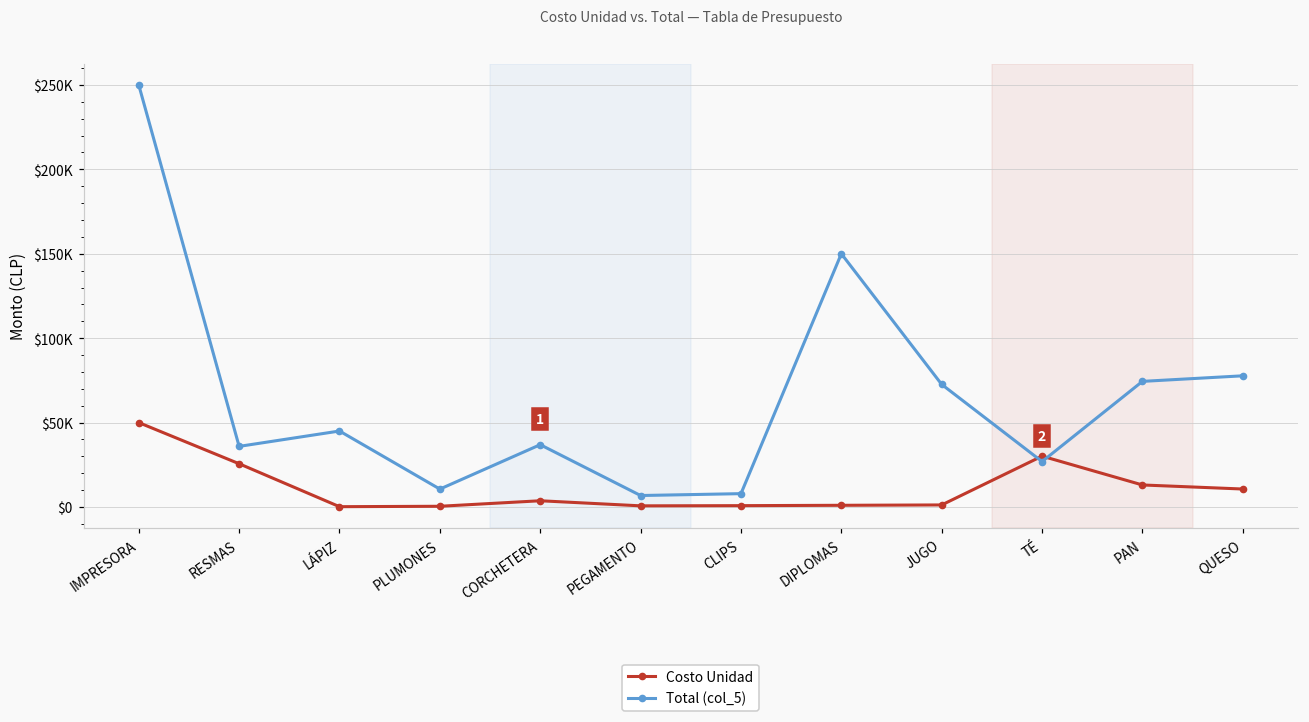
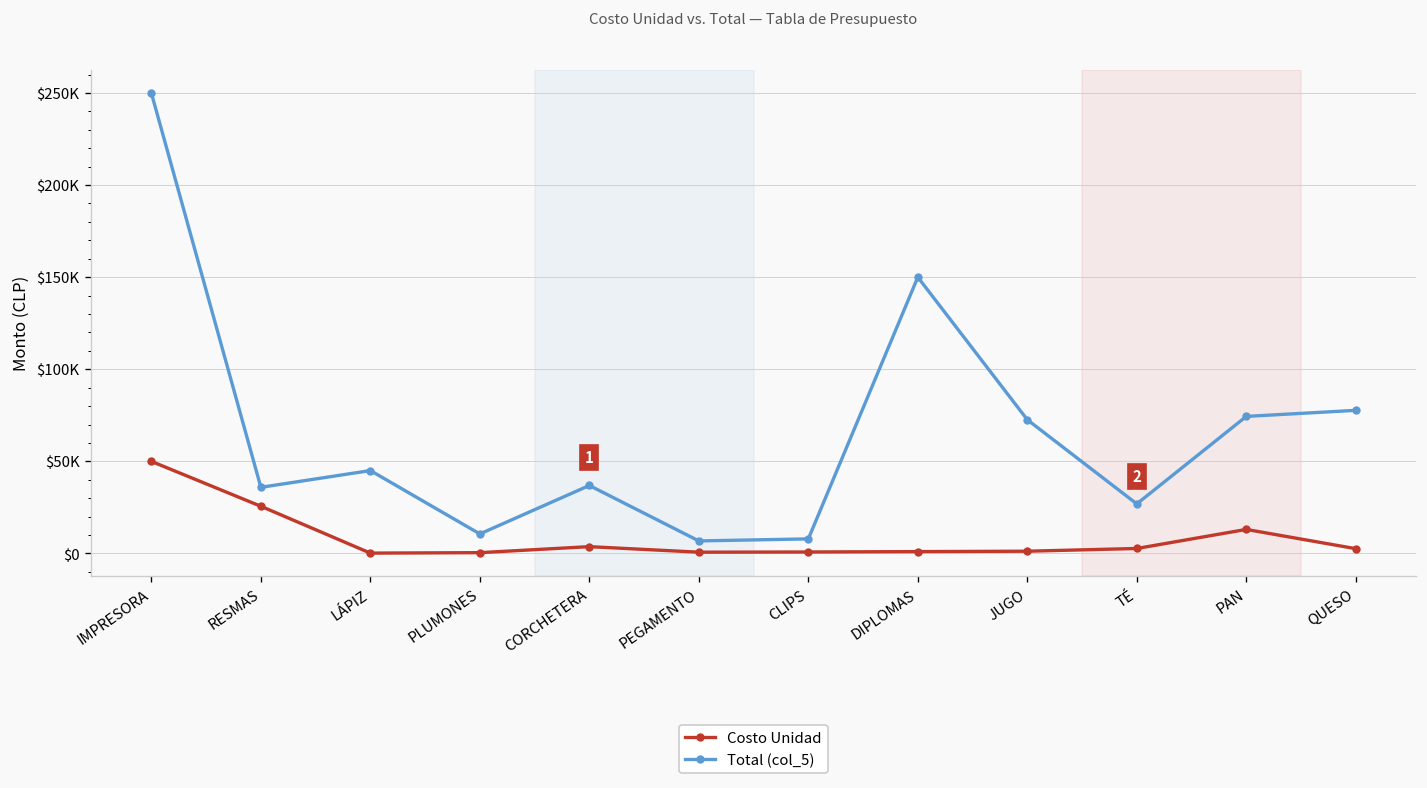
  {
    "Costo Unidad": {
      "IMPRESORA": "$50000",
      "RESMAS": "$26000",
      "LÁPIZ": "$0",
      "PLUMONES": "$0",
      "CORCHETERA": "$4000",
      "PEGAMENTO": "$1000",
      "CLIPS": "$1000",
      "DIPLOMAS": "$1000",
      "JUGO": "$1000",
-     "TÉ": "$30000",
+     "TÉ": "$3000",
      "PAN": "$13000",
-     "QUESO": "$11000"
+     "QUESO": "$3000"
    },
    "Total (col_5)": {
      "IMPRESORA": "$250000",
      "RESMAS": "$36000",
      "LÁPIZ": "$45000",
      "PLUMONES": "$11000",
      "PEGAMENTO": "$7000",
      "CLIPS": "$8000",
      "DIPLOMAS": "$150000",
      "JUGO": "$73000",
      "PAN": "$74000",
      "QUESO": "$78000"
    }
  }
